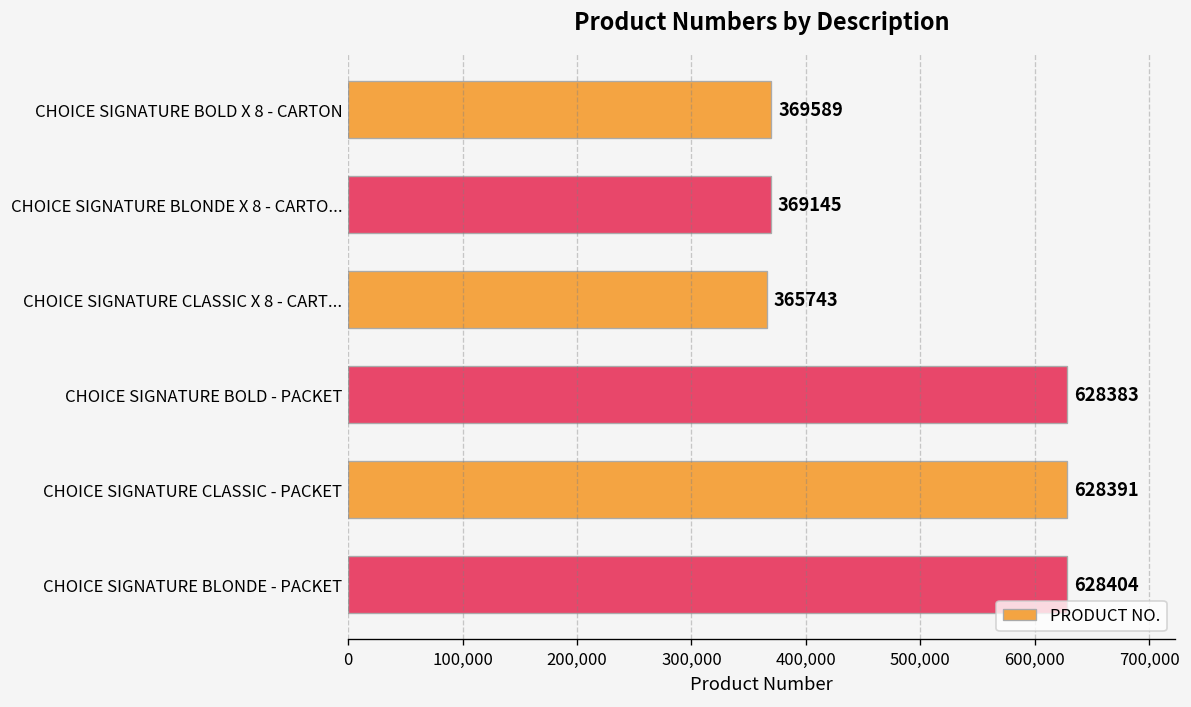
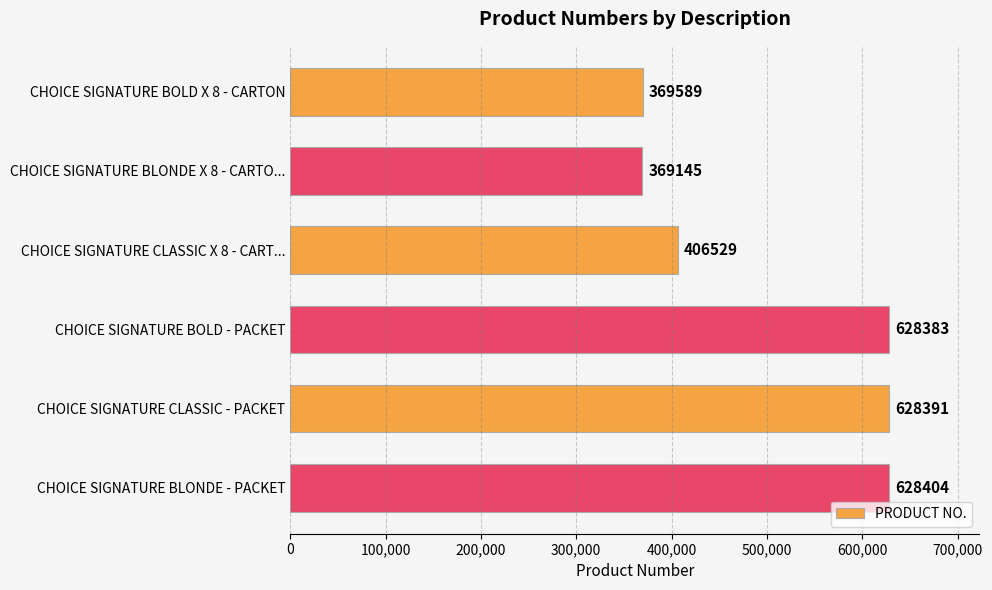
  {
    "CHOICE SIGNATURE BOLD X 8 - CARTON": 369589,
    "CHOICE SIGNATURE BLONDE X 8 - CARTO...": 369145,
-   "CHOICE SIGNATURE CLASSIC X 8 - CART...": 365743,
+   "CHOICE SIGNATURE CLASSIC X 8 - CART...": 406529,
    "CHOICE SIGNATURE BOLD - PACKET": 628383,
    "CHOICE SIGNATURE CLASSIC - PACKET": 628391,
    "CHOICE SIGNATURE BLONDE - PACKET": 628404
  }
